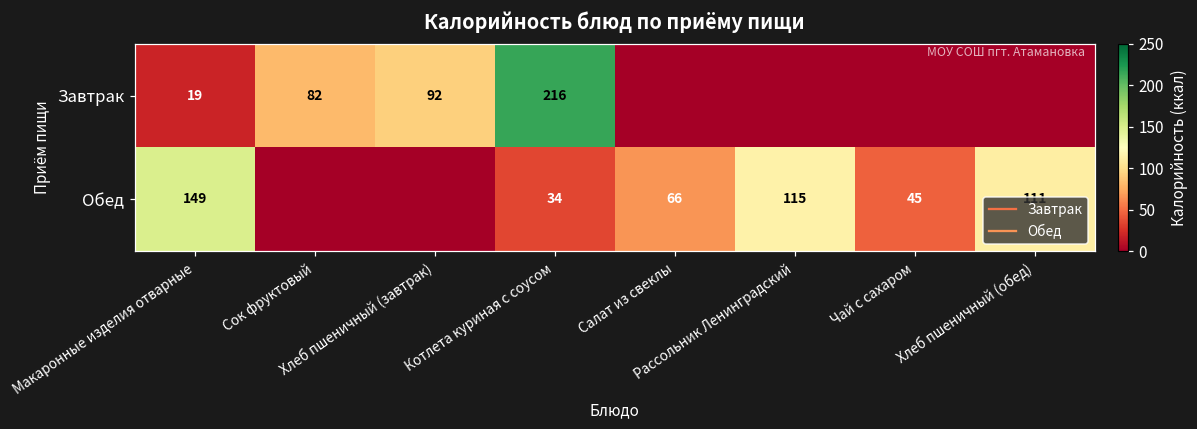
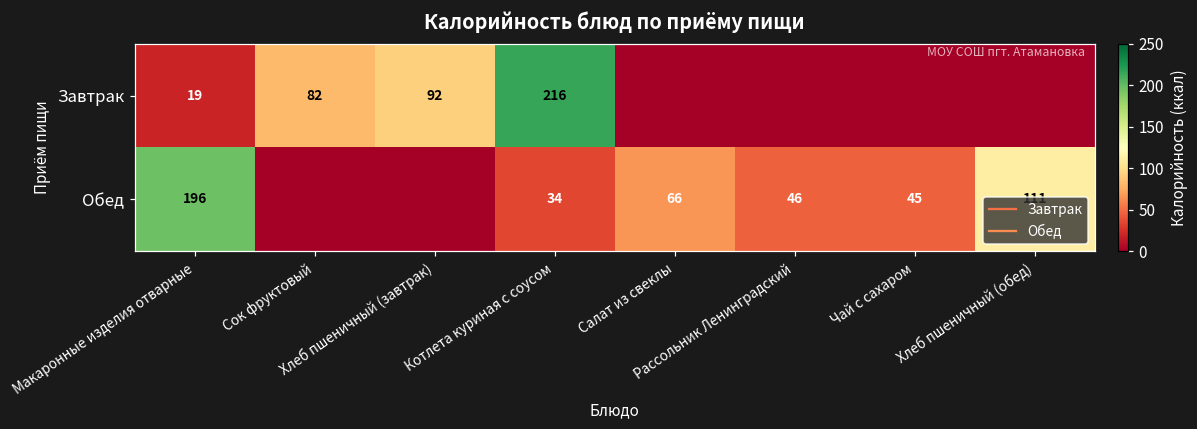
  {
    "Завтрак": {
      "Макаронные изделия отварные": 19,
      "Сок фруктовый": 82,
      "Хлеб пшеничный (завтрак)": 92,
      "Котлета куриная с соусом": 216
    },
    "Обед": {
-     "Макаронные изделия отварные": 149,
+     "Макаронные изделия отварные": 196,
      "Котлета куриная с соусом": 34,
      "Салат из свеклы": 66,
-     "Рассольник Ленинградский": 115,
+     "Рассольник Ленинградский": 46,
      "Чай с сахаром": 45
    }
  }
